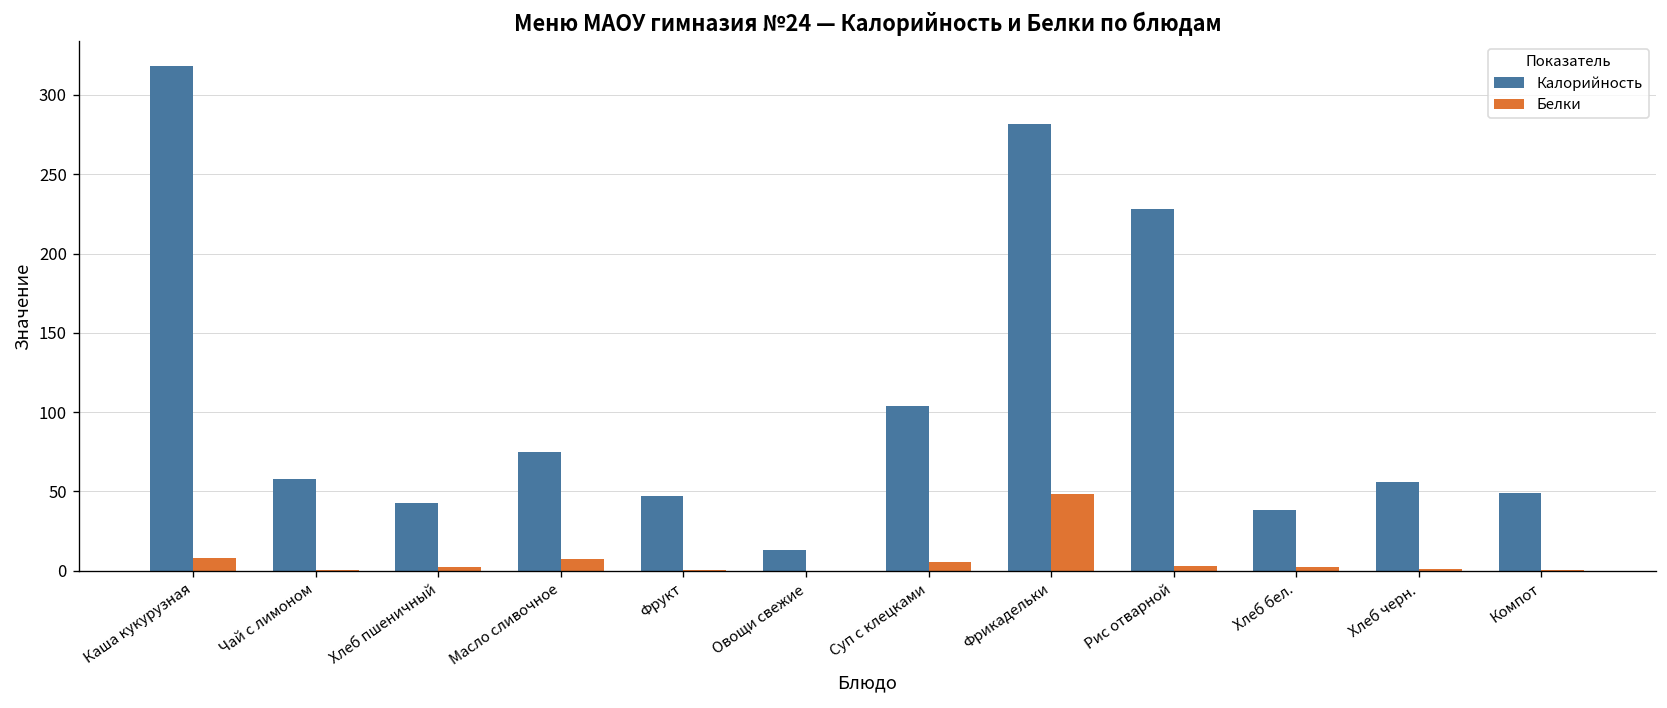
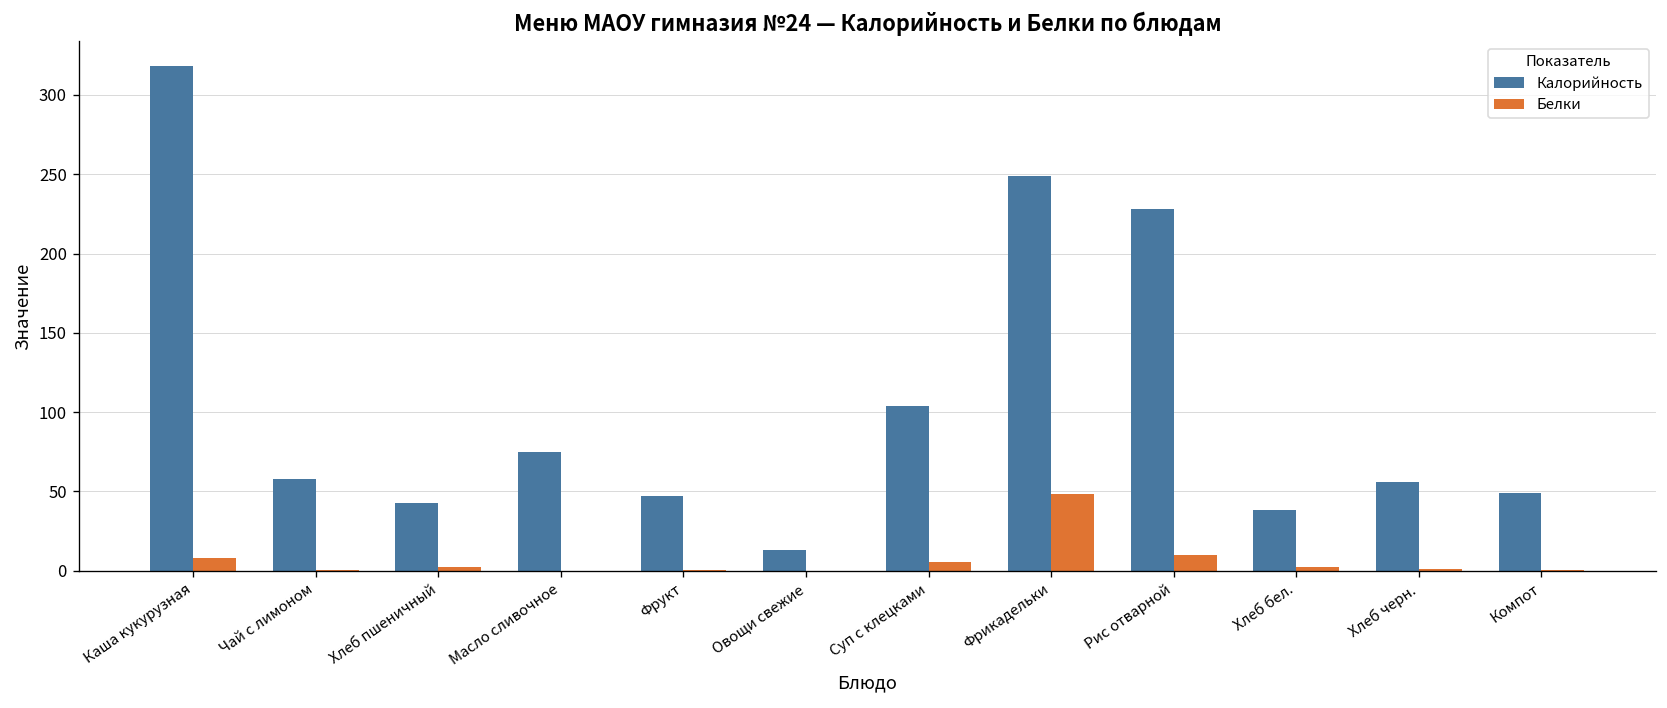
  {
    "Калорийность": {
      "Каша кукурузная": 318,
      "Чай с лимоном": 58,
      "Хлеб пшеничный": 43,
      "Масло сливочное": 75,
      "Фрукт": 47,
      "Овощи свежие": 13,
      "Суп с клецками": 104,
-     "Фрикадельки": 282,
+     "Фрикадельки": 249,
      "Рис отварной": 228,
      "Хлеб бел.": 38,
      "Хлеб черн.": 56,
      "Компот": 49
    },
    "Белки": {
      "Каша кукурузная": 8,
      "Хлеб пшеничный": 2,
-     "Масло сливочное": 7,
+     "Масло сливочное": 0,
      "Суп с клецками": 5,
      "Фрикадельки": 49,
-     "Рис отварной": 3,
+     "Рис отварной": 10,
      "Хлеб бел.": 2
    }
  }
